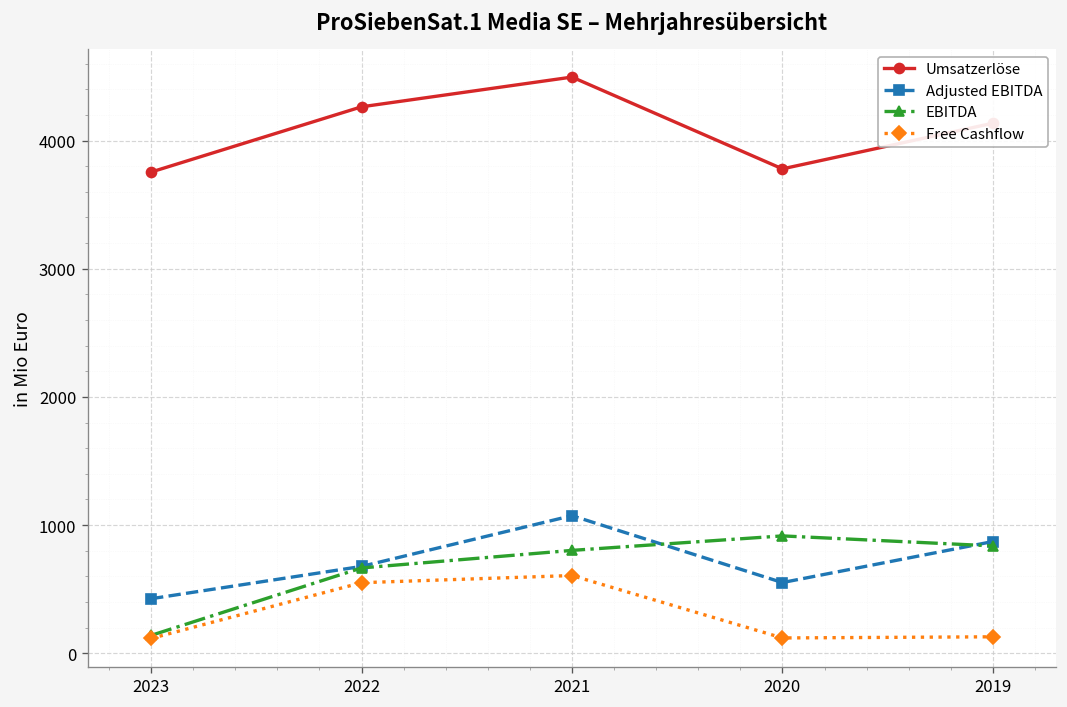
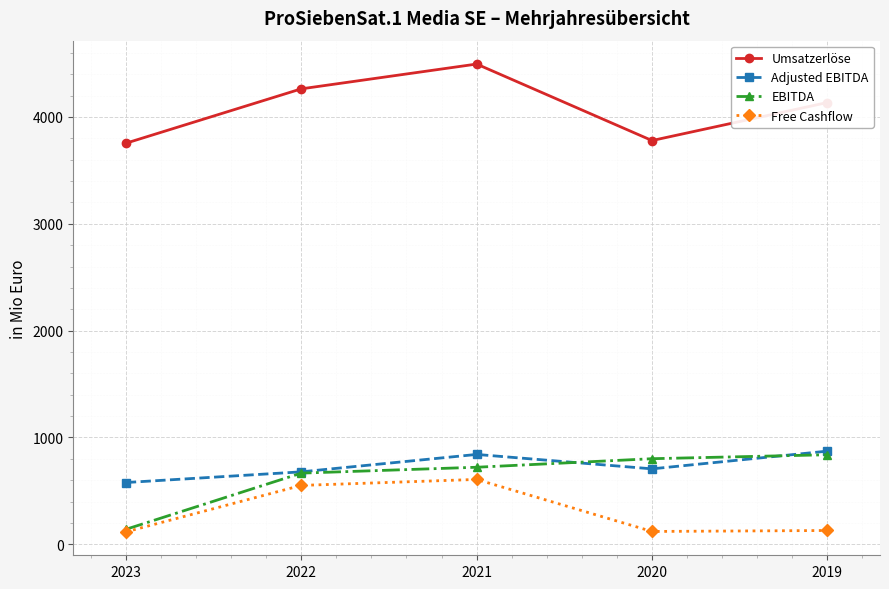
  {
    "Umsatzerlöse": {
      "2023": 3750,
      "2022": 4260,
      "2021": 4500,
      "2020": 3780
    },
    "Adjusted EBITDA": {
-     "2023": 430,
-     "2021": 1070,
-     "2020": 550,
+     "2023": 580,
+     "2021": 840,
+     "2020": 710,
      "2019": 870
    },
    "EBITDA": {
      "2023": 140,
-     "2021": 800,
-     "2020": 920,
+     "2021": 720,
+     "2020": 800,
      "2019": 840
    },
    "Free Cashflow": {
      "2023": 120,
      "2022": 550,
      "2021": 610,
      "2020": 120,
      "2019": 130
    }
  }
